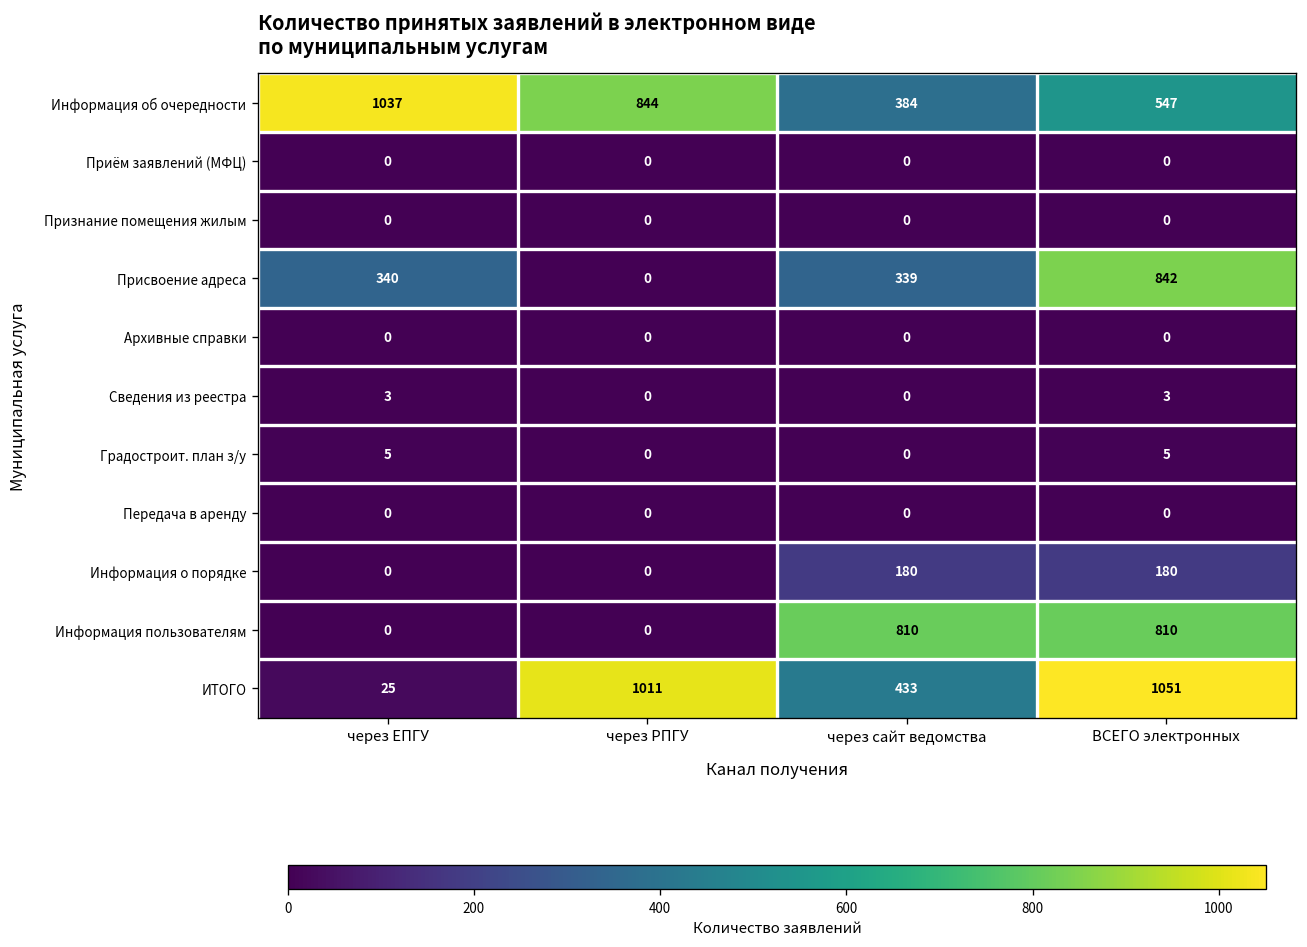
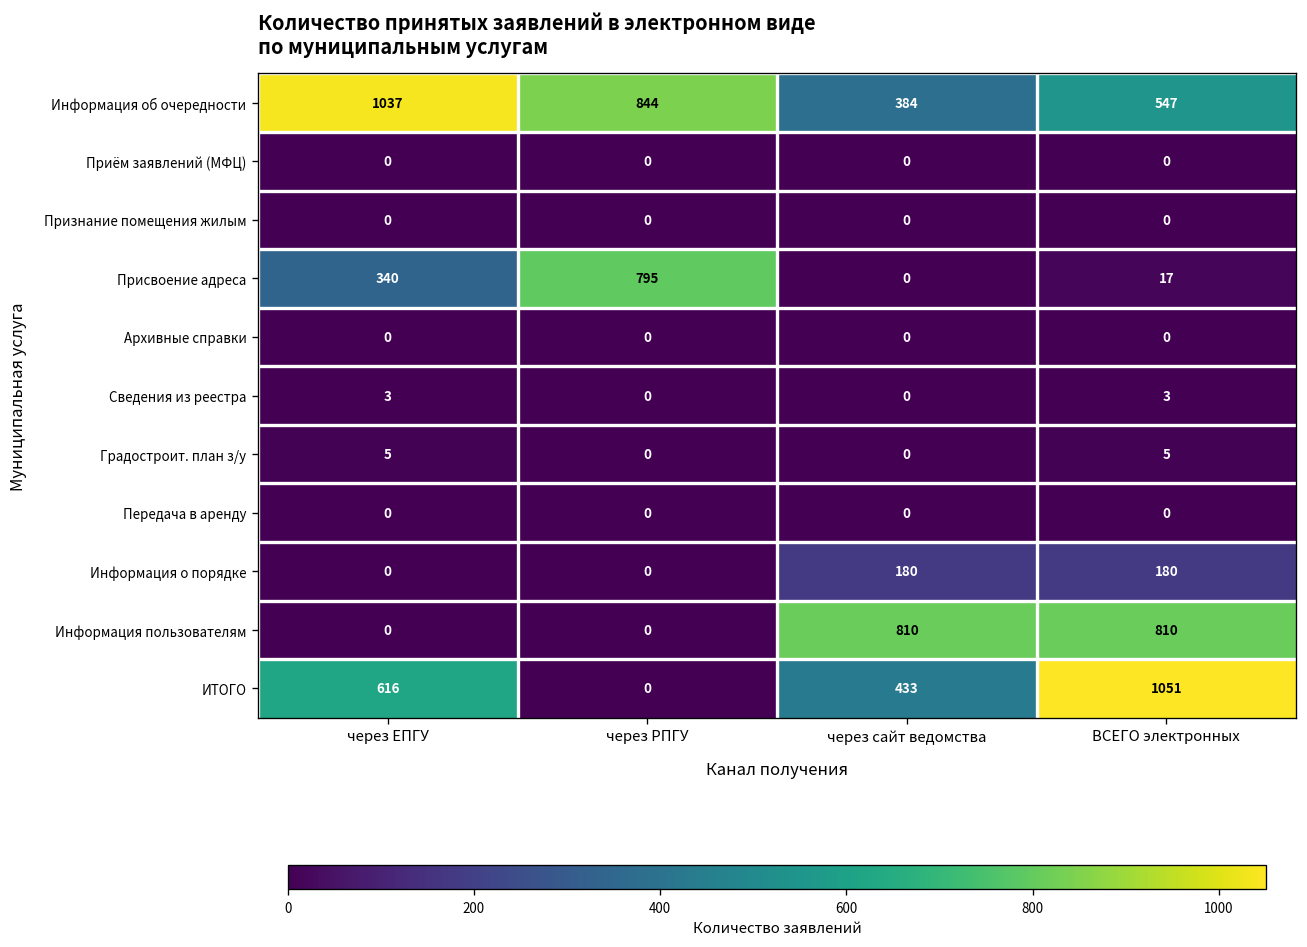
  {
    "Информация об очередности": {
      "через ЕПГУ": 1037,
      "через РПГУ": 844,
      "через сайт ведомства": 384,
      "ВСЕГО электронных": 547
    },
    "Приём заявлений (МФЦ)": {
      "через ЕПГУ": 0,
      "через РПГУ": 0,
      "через сайт ведомства": 0,
      "ВСЕГО электронных": 0
    },
    "Признание помещения жилым": {
      "через ЕПГУ": 0,
      "через РПГУ": 0,
      "через сайт ведомства": 0,
      "ВСЕГО электронных": 0
    },
    "Присвоение адреса": {
      "через ЕПГУ": 340,
-     "через РПГУ": 0,
-     "через сайт ведомства": 339,
-     "ВСЕГО электронных": 842
+     "через РПГУ": 795,
+     "через сайт ведомства": 0,
+     "ВСЕГО электронных": 17
    },
    "Архивные справки": {
      "через ЕПГУ": 0,
      "через РПГУ": 0,
      "через сайт ведомства": 0,
      "ВСЕГО электронных": 0
    },
    "Сведения из реестра": {
      "через ЕПГУ": 3,
      "через РПГУ": 0,
      "через сайт ведомства": 0,
      "ВСЕГО электронных": 3
    },
    "Градостроит. план з/у": {
      "через ЕПГУ": 5,
      "через РПГУ": 0,
      "через сайт ведомства": 0,
      "ВСЕГО электронных": 5
    },
    "Передача в аренду": {
      "через ЕПГУ": 0,
      "через РПГУ": 0,
      "через сайт ведомства": 0,
      "ВСЕГО электронных": 0
    },
    "Информация о порядке": {
      "через ЕПГУ": 0,
      "через РПГУ": 0,
      "через сайт ведомства": 180,
      "ВСЕГО электронных": 180
    },
    "Информация пользователям": {
      "через ЕПГУ": 0,
      "через РПГУ": 0,
      "через сайт ведомства": 810,
      "ВСЕГО электронных": 810
    },
    "ИТОГО": {
-     "через ЕПГУ": 25,
-     "через РПГУ": 1011,
+     "через ЕПГУ": 616,
+     "через РПГУ": 0,
      "через сайт ведомства": 433,
      "ВСЕГО электронных": 1051
    }
  }
